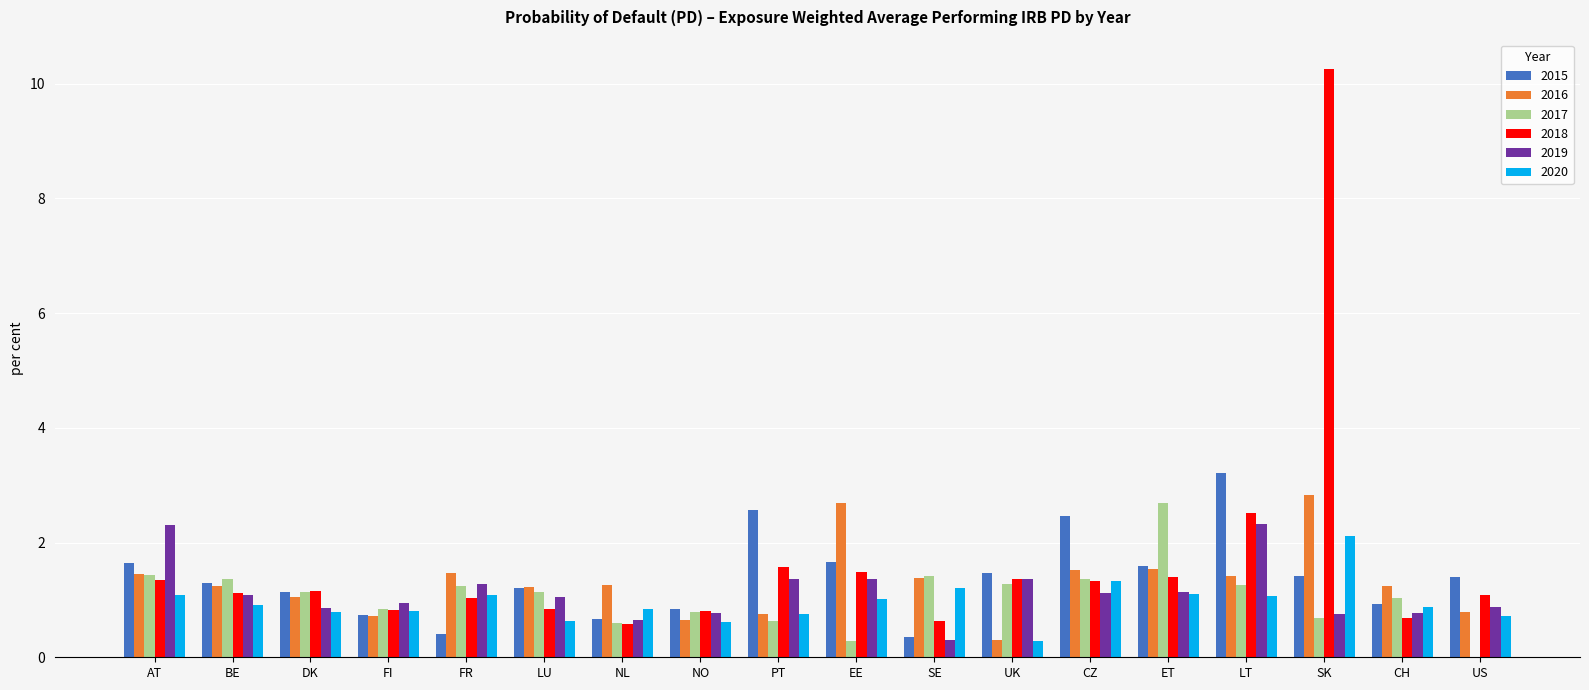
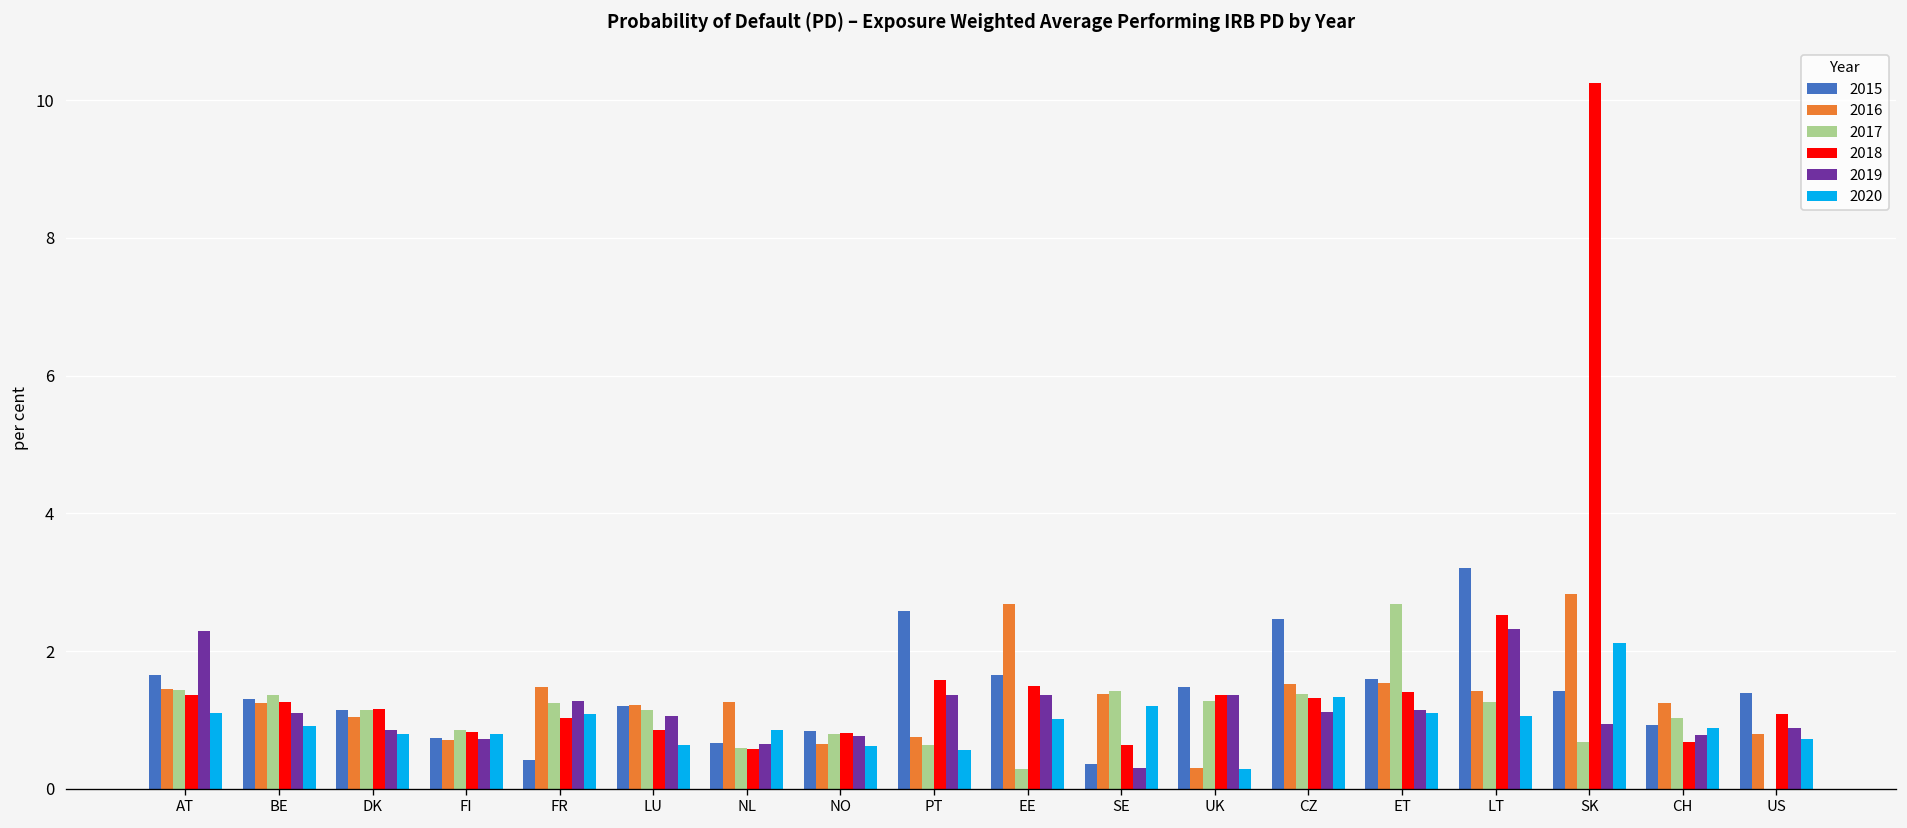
  {
    "2015": {
      "AT": 1.6,
      "BE": 1.3,
      "DK": 1.1,
      "FI": 0.7,
      "FR": 0.4,
      "LU": 1.2,
      "NL": 0.7,
      "NO": 0.8,
      "PT": 2.6,
      "EE": 1.7,
      "SE": 0.4,
      "UK": 1.5,
      "CZ": 2.5,
      "ET": 1.6,
      "LT": 3.2,
      "SK": 1.4,
      "CH": 0.9,
      "US": 1.4
    },
    "2016": {
      "AT": 1.5,
      "BE": 1.2,
      "DK": 1.0,
      "FI": 0.7,
      "FR": 1.5,
      "LU": 1.2,
      "NL": 1.3,
      "NO": 0.7,
      "PT": 0.7,
      "EE": 2.7,
      "SE": 1.4,
      "UK": 0.3,
      "CZ": 1.5,
      "ET": 1.5,
      "LT": 1.4,
      "SK": 2.8,
      "CH": 1.2,
      "US": 0.8
    },
    "2017": {
      "AT": 1.4,
      "BE": 1.4,
      "DK": 1.1,
      "FI": 0.8,
      "FR": 1.2,
      "LU": 1.1,
      "NL": 0.6,
      "NO": 0.8,
      "PT": 0.6,
      "EE": 0.3,
      "SE": 1.4,
      "UK": 1.3,
      "CZ": 1.4,
      "ET": 2.7,
      "LT": 1.3,
      "SK": 0.7,
      "CH": 1.0,
      "US": 0.0
    },
    "2018": {
      "AT": 1.4,
-     "BE": 1.1,
+     "BE": 1.3,
      "DK": 1.2,
      "FI": 0.8,
      "FR": 1.0,
      "LU": 0.8,
      "NL": 0.6,
      "NO": 0.8,
      "PT": 1.6,
      "EE": 1.5,
      "SE": 0.6,
      "UK": 1.4,
      "CZ": 1.3,
      "ET": 1.4,
      "LT": 2.5,
      "SK": 10.3,
      "CH": 0.7,
      "US": 1.1
    },
    "2019": {
      "AT": 2.3,
      "BE": 1.1,
      "DK": 0.9,
-     "FI": 0.9,
+     "FI": 0.7,
      "FR": 1.3,
      "LU": 1.1,
      "NL": 0.6,
      "NO": 0.8,
      "PT": 1.4,
      "EE": 1.4,
      "SE": 0.3,
      "UK": 1.4,
      "CZ": 1.1,
      "ET": 1.1,
      "LT": 2.3,
-     "SK": 0.8,
+     "SK": 0.9,
      "CH": 0.8,
      "US": 0.9
    },
    "2020": {
      "AT": 1.1,
      "BE": 0.9,
      "DK": 0.8,
      "FI": 0.8,
      "FR": 1.1,
      "LU": 0.6,
      "NL": 0.8,
      "NO": 0.6,
-     "PT": 0.7,
+     "PT": 0.6,
      "EE": 1.0,
      "SE": 1.2,
      "UK": 0.3,
      "CZ": 1.3,
      "ET": 1.1,
      "LT": 1.1,
      "SK": 2.1,
      "CH": 0.9,
      "US": 0.7
    }
  }
